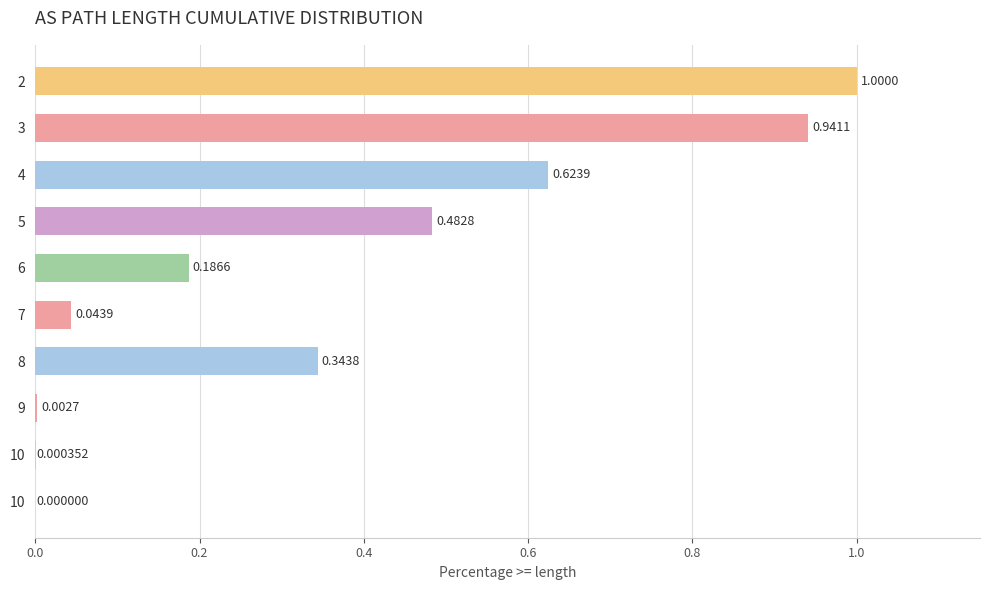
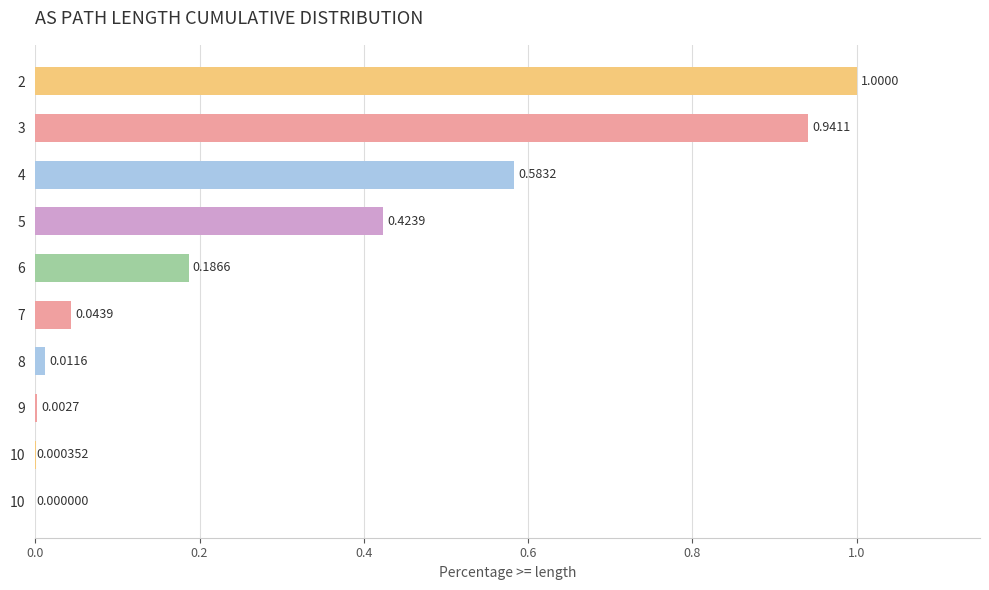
  {
    "2": 1.0000,
    "3": 0.9411,
-   "4": 0.6239,
-   "5": 0.4828,
+   "4": 0.5832,
+   "5": 0.4239,
    "6": 0.1866,
    "7": 0.0439,
-   "8": 0.3438,
+   "8": 0.0116,
    "9": 0.0027
  }
